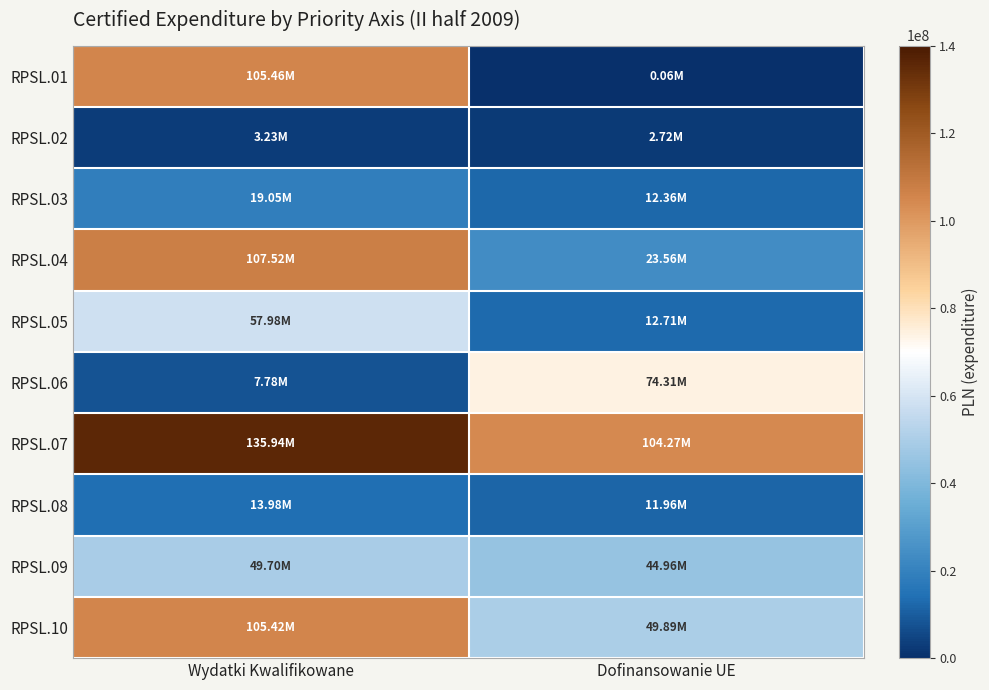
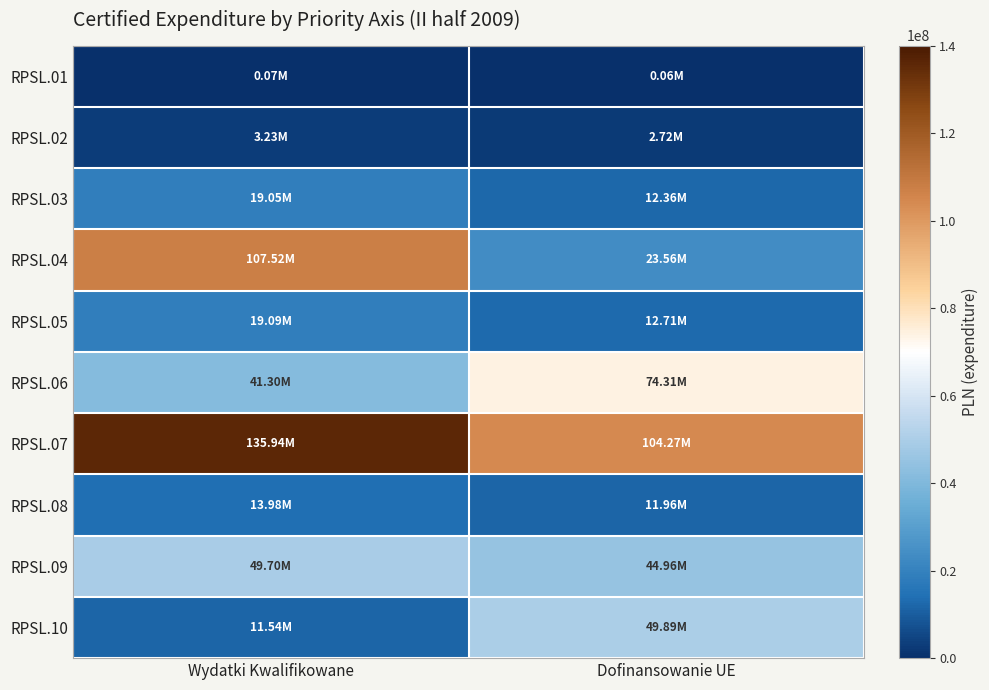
  {
    "RPSL.01": {
-     "Wydatki Kwalifikowane": "105.46M",
+     "Wydatki Kwalifikowane": "0.07M",
      "Dofinansowanie UE": "0.06M"
    },
    "RPSL.02": {
      "Wydatki Kwalifikowane": "3.23M",
      "Dofinansowanie UE": "2.72M"
    },
    "RPSL.03": {
      "Wydatki Kwalifikowane": "19.05M",
      "Dofinansowanie UE": "12.36M"
    },
    "RPSL.04": {
      "Wydatki Kwalifikowane": "107.52M",
      "Dofinansowanie UE": "23.56M"
    },
    "RPSL.05": {
-     "Wydatki Kwalifikowane": "57.98M",
+     "Wydatki Kwalifikowane": "19.09M",
      "Dofinansowanie UE": "12.71M"
    },
    "RPSL.06": {
-     "Wydatki Kwalifikowane": "7.78M",
+     "Wydatki Kwalifikowane": "41.30M",
      "Dofinansowanie UE": "74.31M"
    },
    "RPSL.07": {
      "Wydatki Kwalifikowane": "135.94M",
      "Dofinansowanie UE": "104.27M"
    },
    "RPSL.08": {
      "Wydatki Kwalifikowane": "13.98M",
      "Dofinansowanie UE": "11.96M"
    },
    "RPSL.09": {
      "Wydatki Kwalifikowane": "49.70M",
      "Dofinansowanie UE": "44.96M"
    },
    "RPSL.10": {
-     "Wydatki Kwalifikowane": "105.42M",
+     "Wydatki Kwalifikowane": "11.54M",
      "Dofinansowanie UE": "49.89M"
    }
  }
